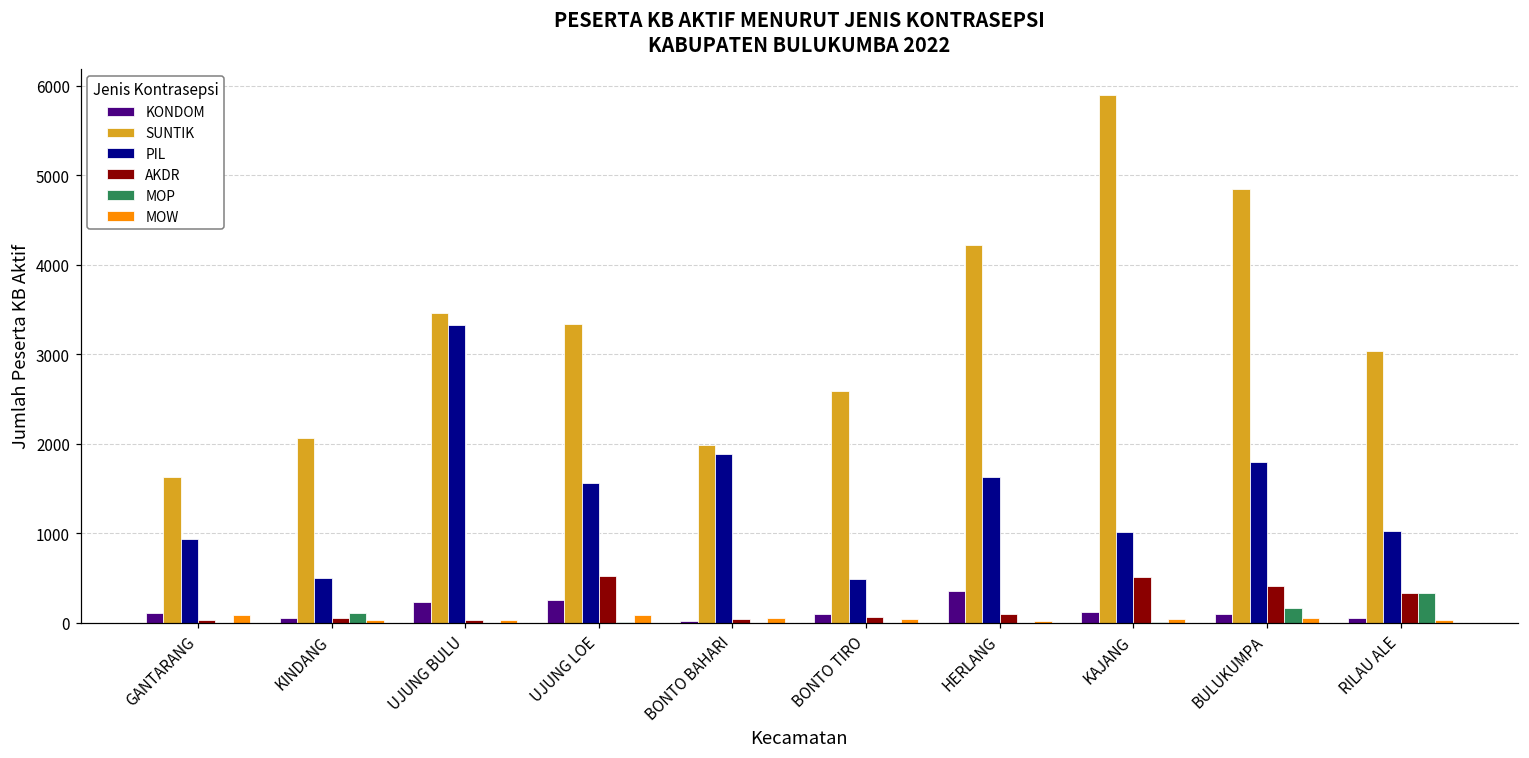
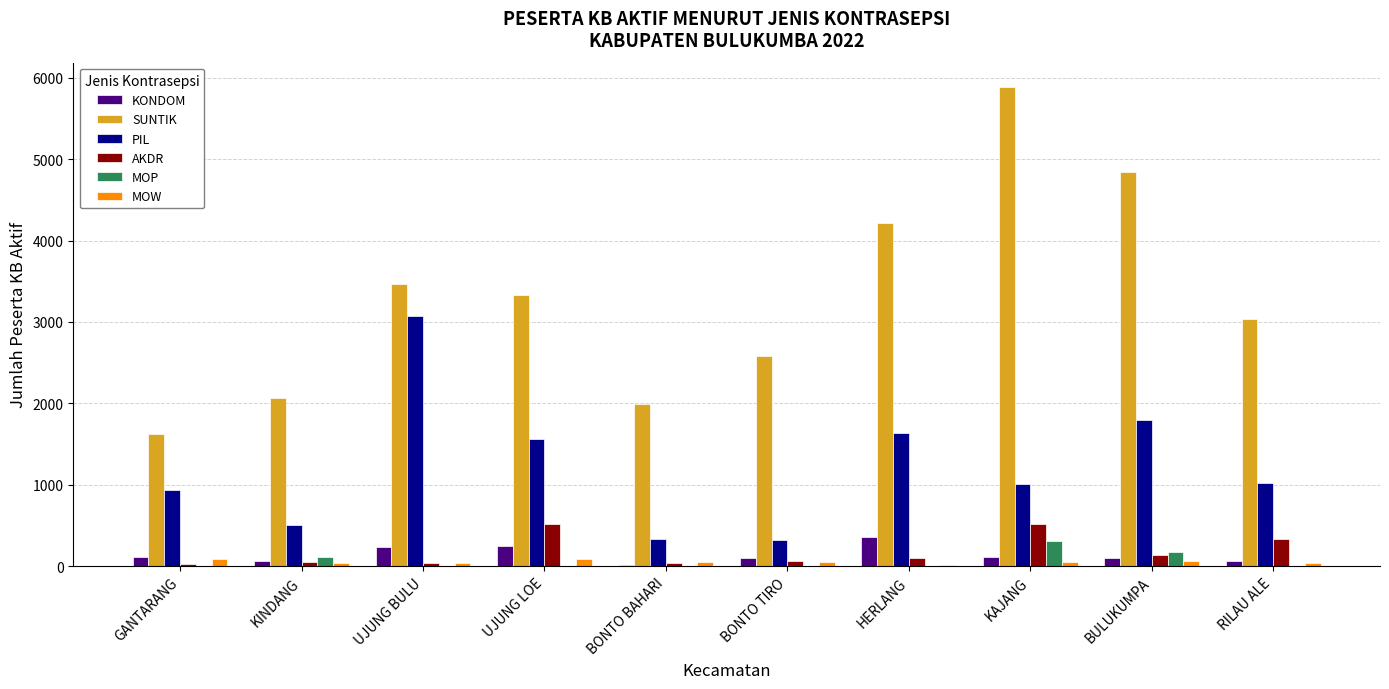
  {
    "KONDOM": {
      "GANTARANG": 100,
      "KINDANG": 100,
      "UJUNG BULU": 200,
      "UJUNG LOE": 300,
      "BONTO TIRO": 100,
      "HERLANG": 400,
      "KAJANG": 100,
      "BULUKUMPA": 100,
      "RILAU ALE": 100
    },
    "PIL": {
      "GANTARANG": 900,
      "KINDANG": 500,
-     "UJUNG BULU": 3300,
+     "UJUNG BULU": 3100,
      "UJUNG LOE": 1600,
-     "BONTO BAHARI": 1900,
-     "BONTO TIRO": 500,
+     "BONTO BAHARI": 300,
+     "BONTO TIRO": 300,
      "HERLANG": 1600,
      "KAJANG": 1000,
      "BULUKUMPA": 1800,
      "RILAU ALE": 1000
    },
    "AKDR": {
      "KINDANG": 100,
      "UJUNG BULU": 0,
      "UJUNG LOE": 500,
      "BONTO BAHARI": 0,
      "BONTO TIRO": 100,
      "HERLANG": 100,
      "KAJANG": 500,
-     "BULUKUMPA": 400,
+     "BULUKUMPA": 100,
      "RILAU ALE": 300
    },
    "MOP": {
      "KINDANG": 100,
      "UJUNG BULU": 0,
      "BONTO BAHARI": 0,
      "BONTO TIRO": 0,
      "HERLANG": 0,
-     "KAJANG": 0,
+     "KAJANG": 300,
      "BULUKUMPA": 200,
-     "RILAU ALE": 300
+     "RILAU ALE": 0
    }
  }
